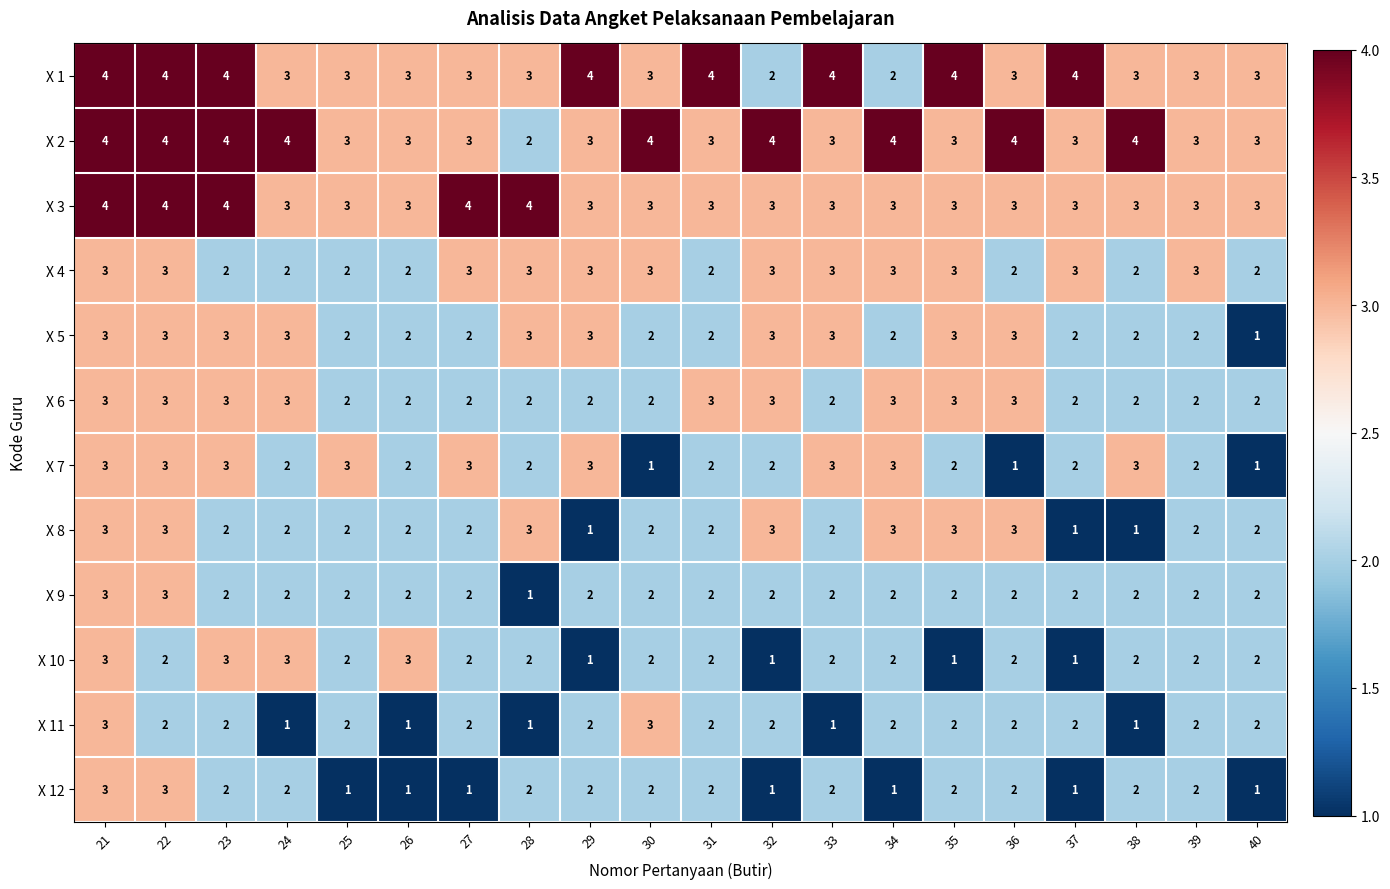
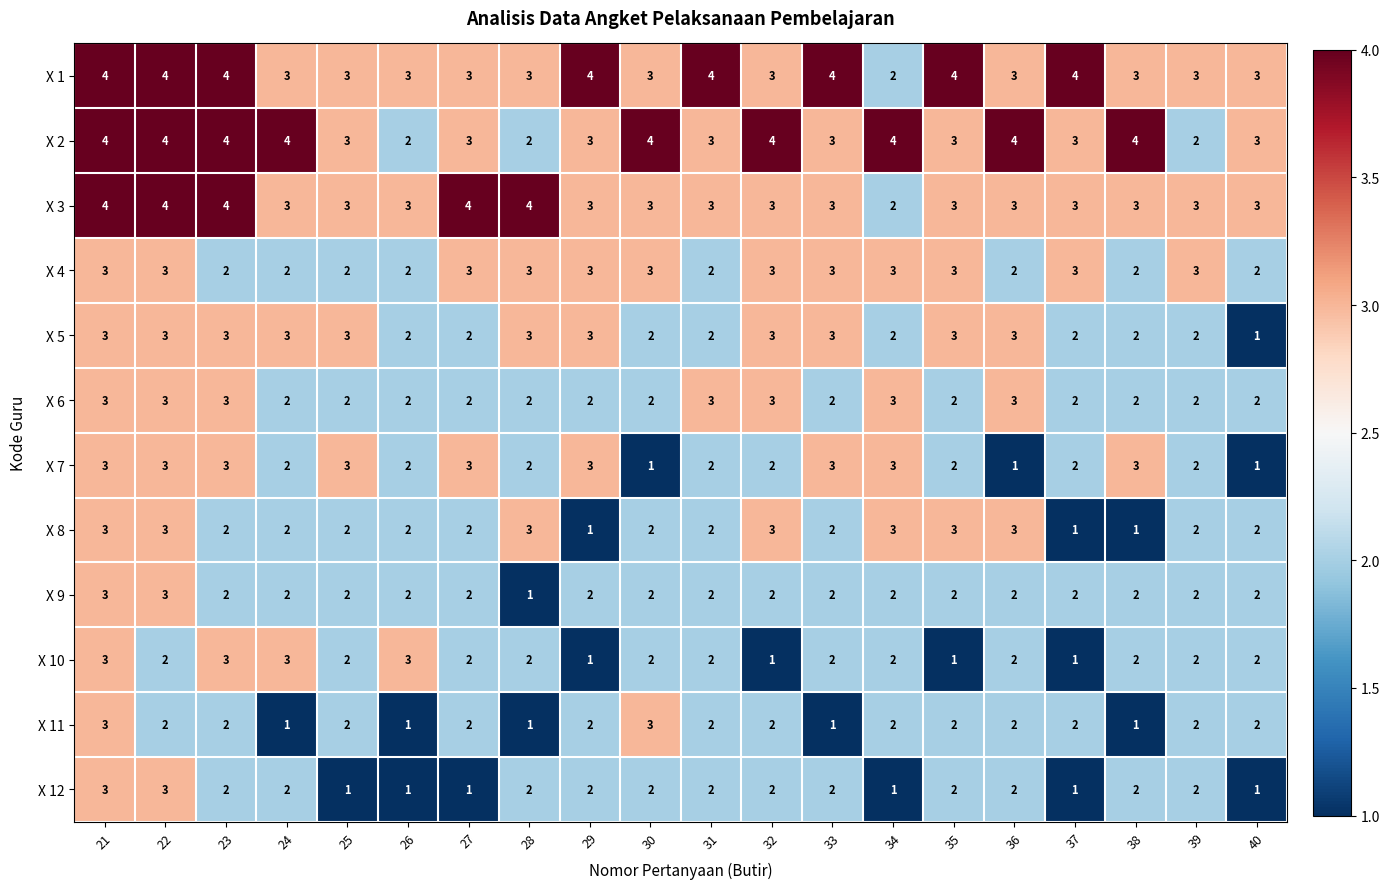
  {
    "X 1": {
      "21": 4,
      "22": 4,
      "23": 4,
      "24": 3,
      "25": 3,
      "26": 3,
      "27": 3,
      "28": 3,
      "29": 4,
      "30": 3,
      "31": 4,
-     "32": 2,
+     "32": 3,
      "33": 4,
      "34": 2,
      "35": 4,
      "36": 3,
      "37": 4,
      "38": 3,
      "39": 3,
      "40": 3
    },
    "X 2": {
      "21": 4,
      "22": 4,
      "23": 4,
      "24": 4,
      "25": 3,
-     "26": 3,
+     "26": 2,
      "27": 3,
      "28": 2,
      "29": 3,
      "30": 4,
      "31": 3,
      "32": 4,
      "33": 3,
      "34": 4,
      "35": 3,
      "36": 4,
      "37": 3,
      "38": 4,
-     "39": 3,
+     "39": 2,
      "40": 3
    },
    "X 3": {
      "21": 4,
      "22": 4,
      "23": 4,
      "24": 3,
      "25": 3,
      "26": 3,
      "27": 4,
      "28": 4,
      "29": 3,
      "30": 3,
      "31": 3,
      "32": 3,
      "33": 3,
-     "34": 3,
+     "34": 2,
      "35": 3,
      "36": 3,
      "37": 3,
      "38": 3,
      "39": 3,
      "40": 3
    },
    "X 5": {
      "21": 3,
      "22": 3,
      "23": 3,
      "24": 3,
-     "25": 2,
+     "25": 3,
      "26": 2,
      "27": 2,
      "28": 3,
      "29": 3,
      "30": 2,
      "31": 2,
      "32": 3,
      "33": 3,
      "34": 2,
      "35": 3,
      "36": 3,
      "37": 2,
      "38": 2,
      "39": 2,
      "40": 1
    },
    "X 6": {
      "21": 3,
      "22": 3,
      "23": 3,
-     "24": 3,
+     "24": 2,
      "25": 2,
      "26": 2,
      "27": 2,
      "28": 2,
      "29": 2,
      "30": 2,
      "31": 3,
      "32": 3,
      "33": 2,
      "34": 3,
-     "35": 3,
+     "35": 2,
      "36": 3,
      "37": 2,
      "38": 2,
      "39": 2,
      "40": 2
    },
    "X 12": {
      "21": 3,
      "22": 3,
      "23": 2,
      "24": 2,
      "25": 1,
      "26": 1,
      "27": 1,
      "28": 2,
      "29": 2,
      "30": 2,
      "31": 2,
-     "32": 1,
+     "32": 2,
      "33": 2,
      "34": 1,
      "35": 2,
      "36": 2,
      "37": 1,
      "38": 2,
      "39": 2,
      "40": 1
    }
  }
